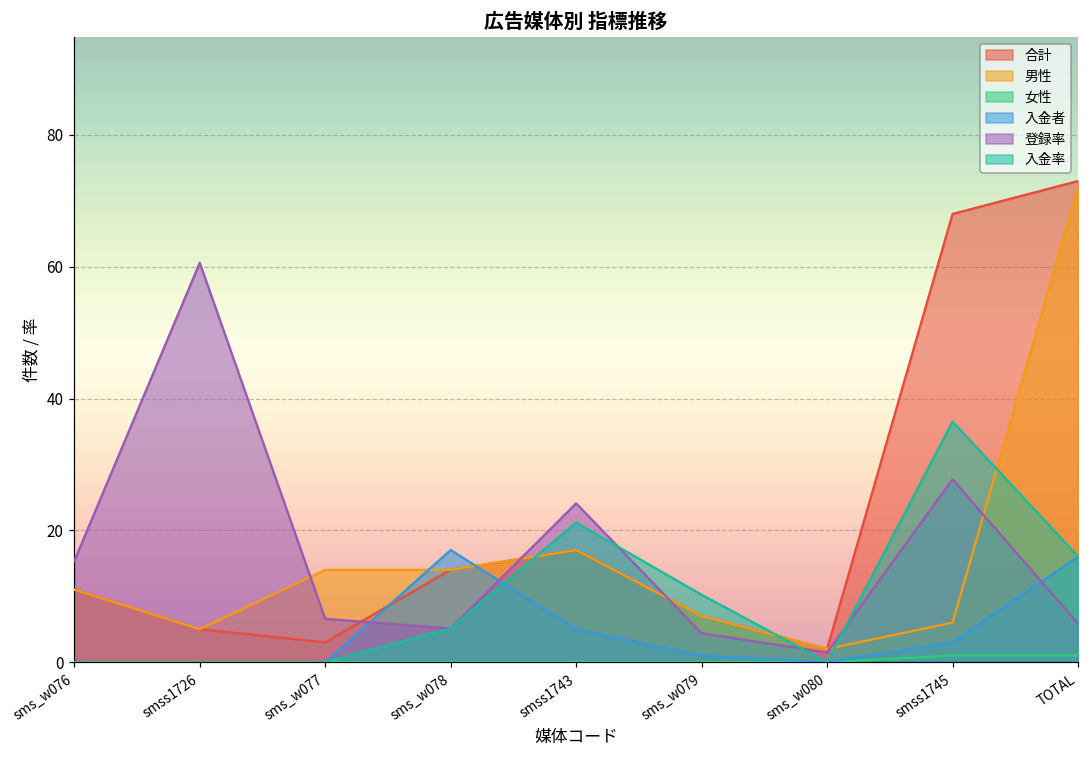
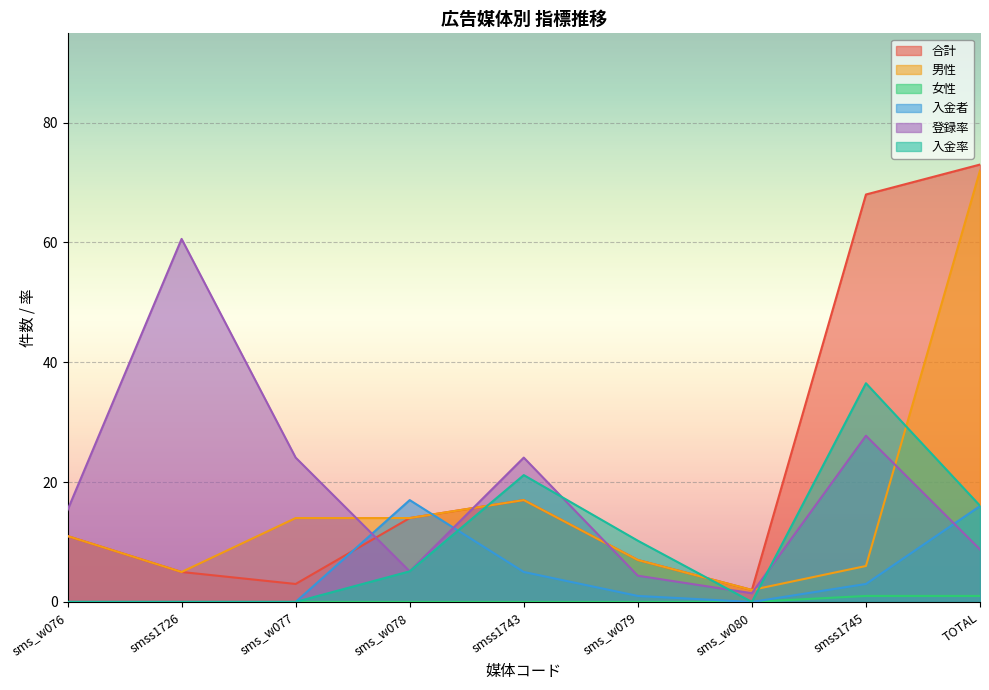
  {
    "合計": {
      "sms_w077": 3,
      "smss1745": 68,
      "TOTAL": 73
    },
    "男性": {
      "sms_w077": 14,
      "smss1745": 6,
      "TOTAL": 72
    },
    "入金者": {
      "sms_w078": 17,
      "smss1743": 5,
      "sms_w079": 1,
      "smss1745": 3
    },
    "登録率": {
      "sms_w076": 15,
      "smss1726": 61,
-     "sms_w077": 7,
+     "sms_w077": 24,
      "smss1743": 24,
      "sms_w079": 4,
      "sms_w080": 1,
      "smss1745": 28,
-     "TOTAL": 6
+     "TOTAL": 9
    }
  }
